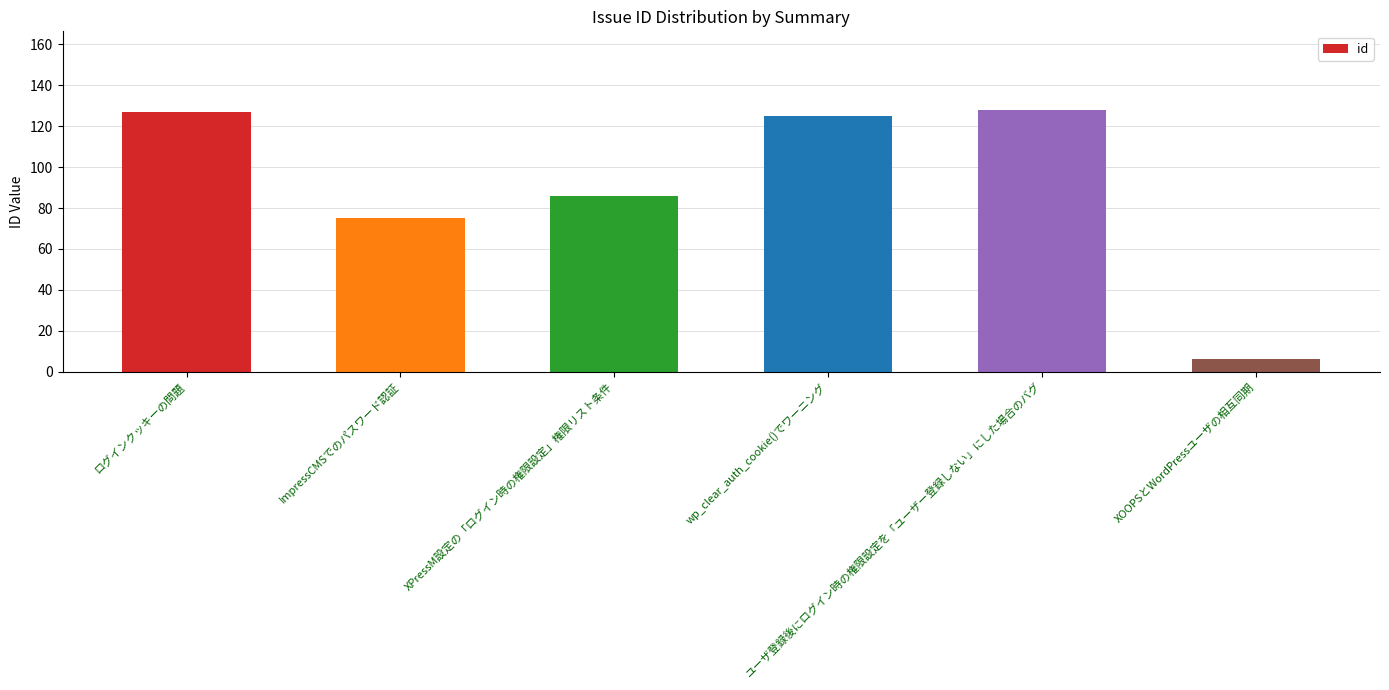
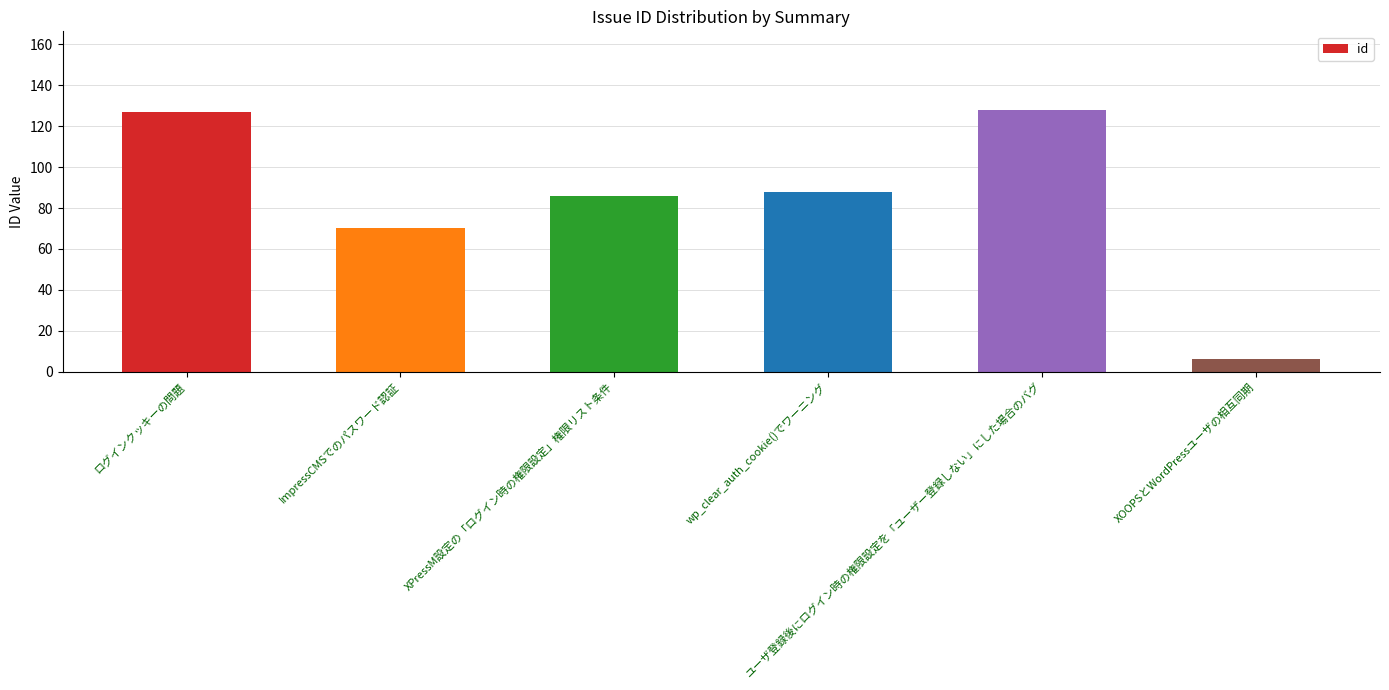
  {
    "ログインクッキーの問題": 127,
-   "ImpressCMSでのパスワード認証": 75,
+   "ImpressCMSでのパスワード認証": 70,
    "XPressM設定の「ログイン時の権限設定」権限リスト条件": 86,
-   "wp_clear_auth_cookie()でワーニング": 125,
+   "wp_clear_auth_cookie()でワーニング": 88,
    "ユーザ登録後にログイン時の権限設定を「ユーザー登録しない」にした場合のバグ": 128,
    "XOOPSとWordPressユーザの相互同期": 6
  }
